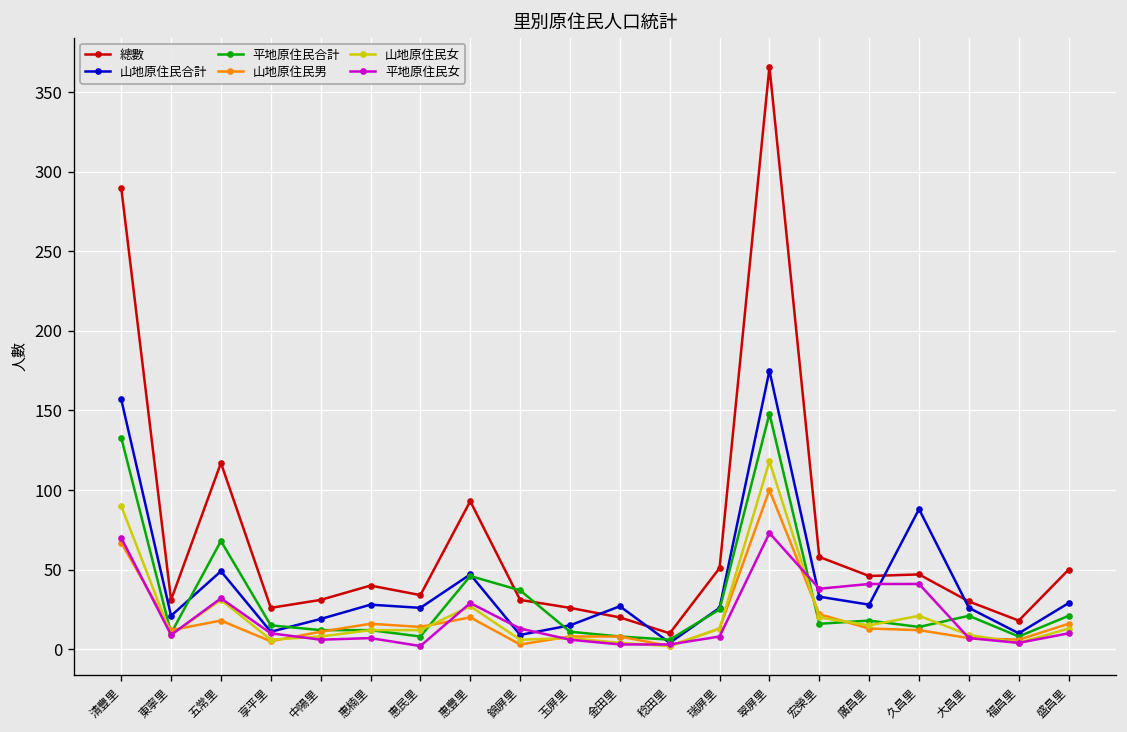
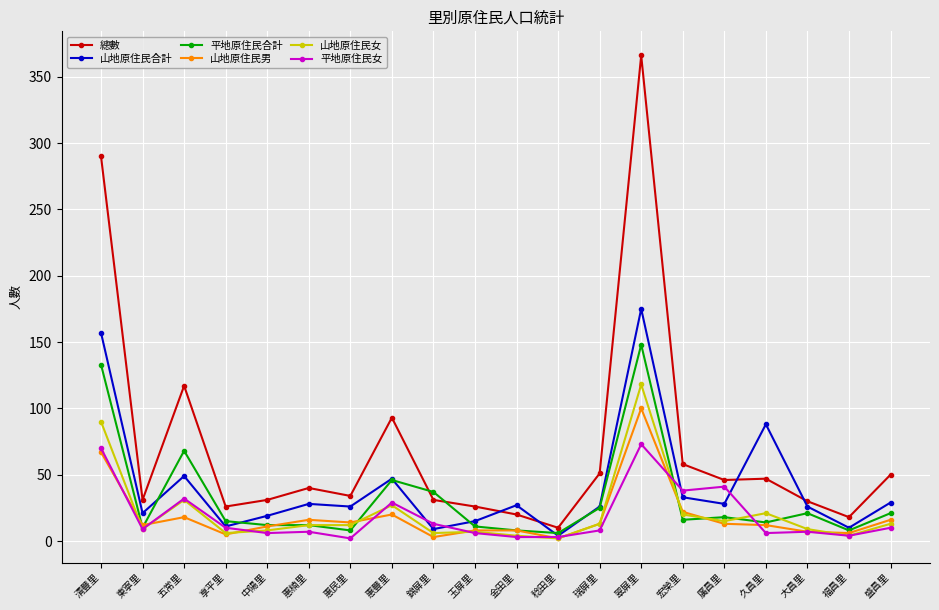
  {
    "總數": {
      "清豐里": 290,
      "東寧里": 31,
      "五常里": 117,
      "享平里": 26,
      "中陽里": 31,
      "惠楠里": 40,
      "惠民里": 34,
      "惠豐里": 93,
      "錦屏里": 31,
      "玉屏里": 26,
      "金田里": 20,
      "稔田里": 10,
      "瑞屏里": 51,
      "翠屏里": 366,
      "宏榮里": 58,
      "廣昌里": 46,
      "久昌里": 47,
      "大昌里": 30,
      "福昌里": 18,
      "盛昌里": 50
    },
    "山地原住民合計": {
      "清豐里": 157,
      "東寧里": 21,
      "五常里": 49,
      "中陽里": 19,
      "惠楠里": 28,
      "惠民里": 26,
      "錦屏里": 9,
      "玉屏里": 15,
      "金田里": 27,
      "翠屏里": 175,
      "宏榮里": 33,
      "廣昌里": 28,
      "久昌里": 88,
      "大昌里": 26,
      "福昌里": 10,
      "盛昌里": 29
    },
    "平地原住民合計": {
      "清豐里": 133,
      "五常里": 68,
      "享平里": 15,
      "惠民里": 8,
      "錦屏里": 37,
      "玉屏里": 11,
      "稔田里": 6,
      "翠屏里": 148,
      "宏榮里": 16,
      "廣昌里": 18,
      "久昌里": 14,
      "大昌里": 21,
      "福昌里": 8,
      "盛昌里": 21
    },
    "山地原住民男": {
      "清豐里": 67,
      "東寧里": 12,
      "五常里": 18,
      "惠楠里": 16,
      "惠民里": 14,
      "惠豐里": 20,
      "錦屏里": 3,
      "翠屏里": 100,
      "宏榮里": 22,
      "廣昌里": 13,
      "久昌里": 12,
      "福昌里": 6,
      "盛昌里": 16
    },
    "山地原住民女": {
      "清豐里": 90,
      "中陽里": 8,
      "惠民里": 12,
      "惠豐里": 27,
      "錦屏里": 6,
      "翠屏里": 118,
      "宏榮里": 20,
      "廣昌里": 15,
      "久昌里": 21,
      "大昌里": 9,
      "盛昌里": 13
    },
    "平地原住民女": {
      "清豐里": 70,
      "中陽里": 6,
      "惠楠里": 7,
      "惠民里": 2,
      "惠豐里": 29,
      "錦屏里": 13,
      "瑞屏里": 8,
      "翠屏里": 73,
      "宏榮里": 38,
      "廣昌里": 41,
-     "久昌里": 41,
+     "久昌里": 6,
      "盛昌里": 10
    }
  }
